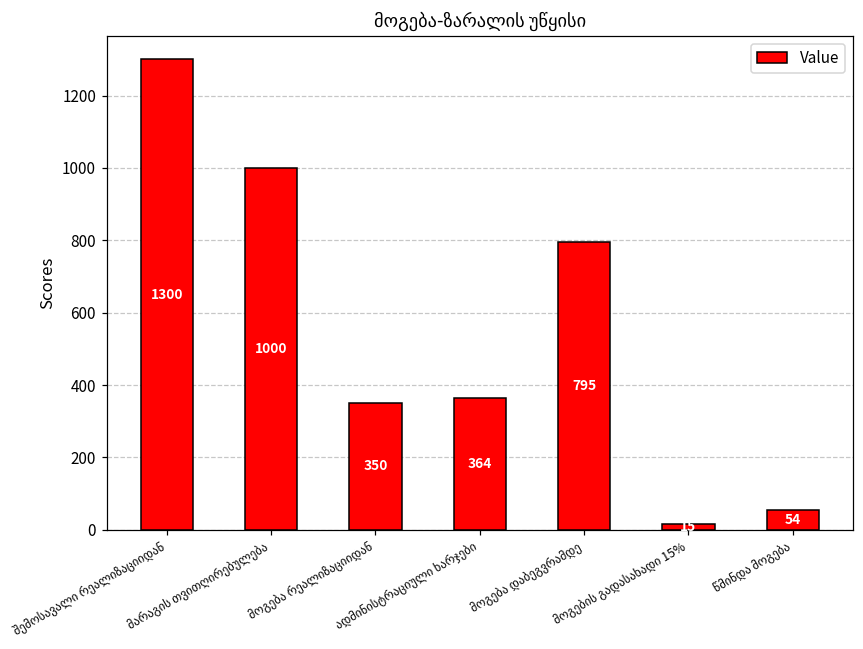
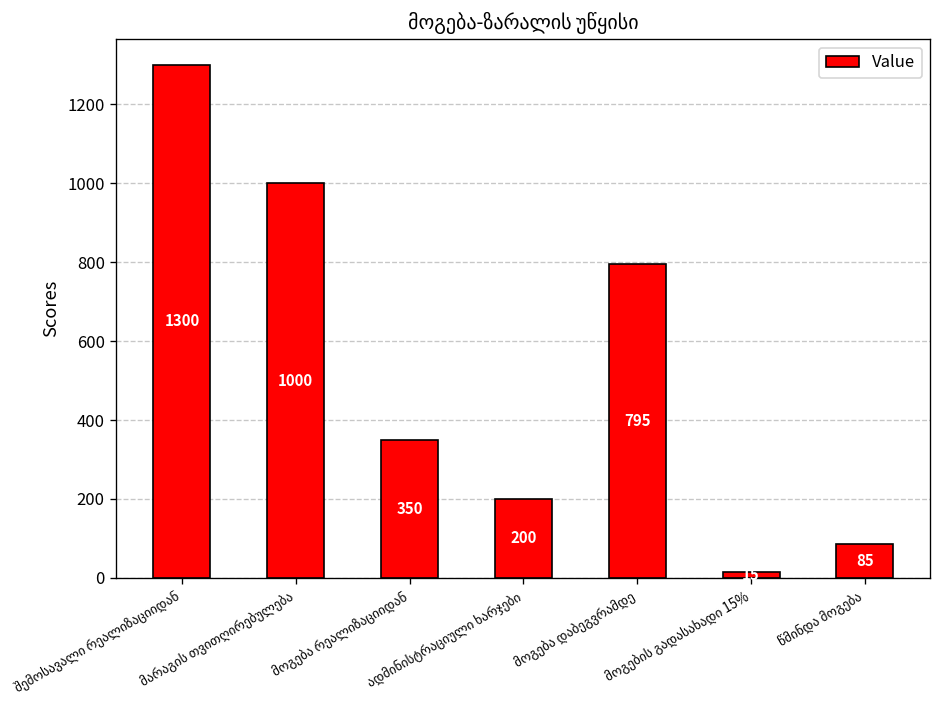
  {
    "შემოსავალი რეალიზაციიდან": 1300,
    "მარაგის თვითღირებულება": 1000,
    "მოგება რეალიზაციიდან": 350,
-   "ადმინისტრაციული ხარჯები": 364,
+   "ადმინისტრაციული ხარჯები": 200,
    "მოგება დაბეგვრამდე": 795,
-   "წმინდა მოგება": 54
+   "წმინდა მოგება": 85
  }
